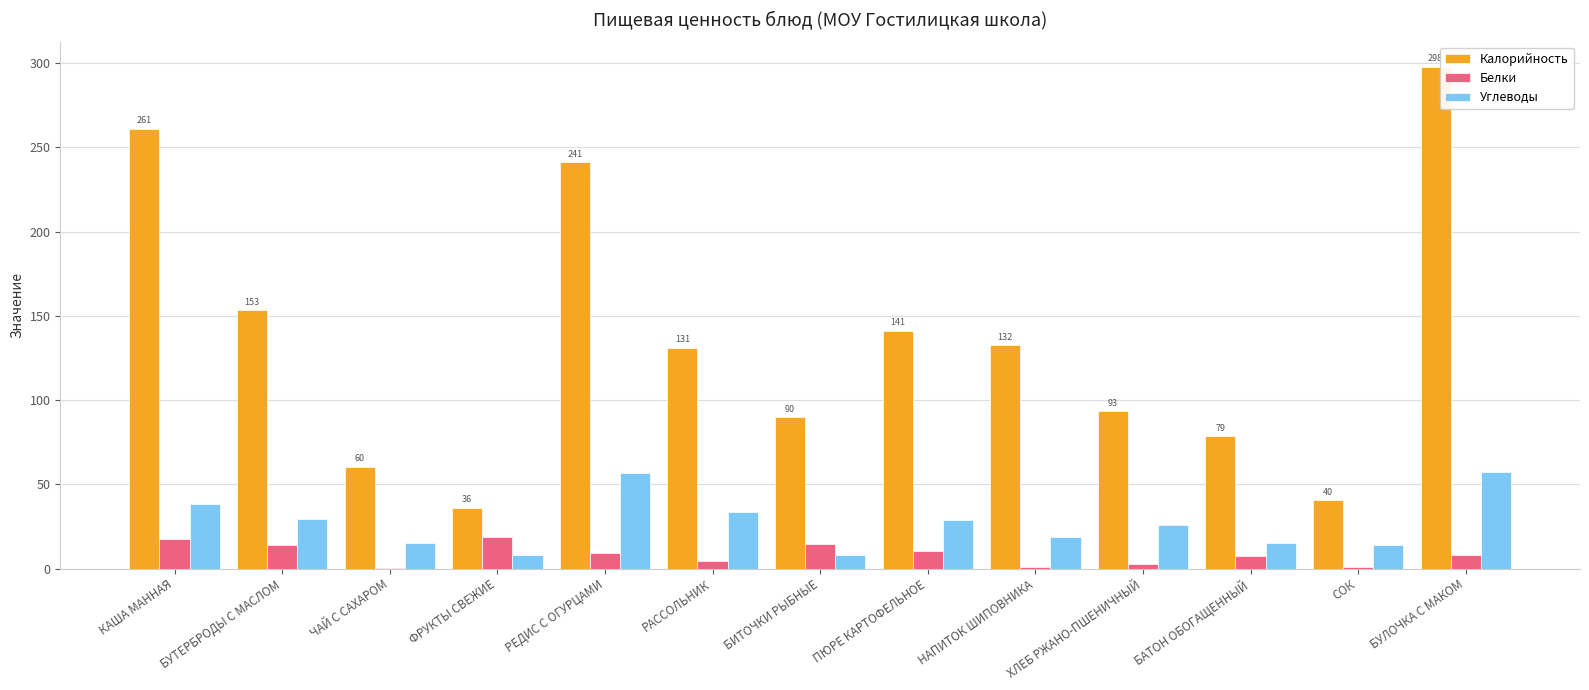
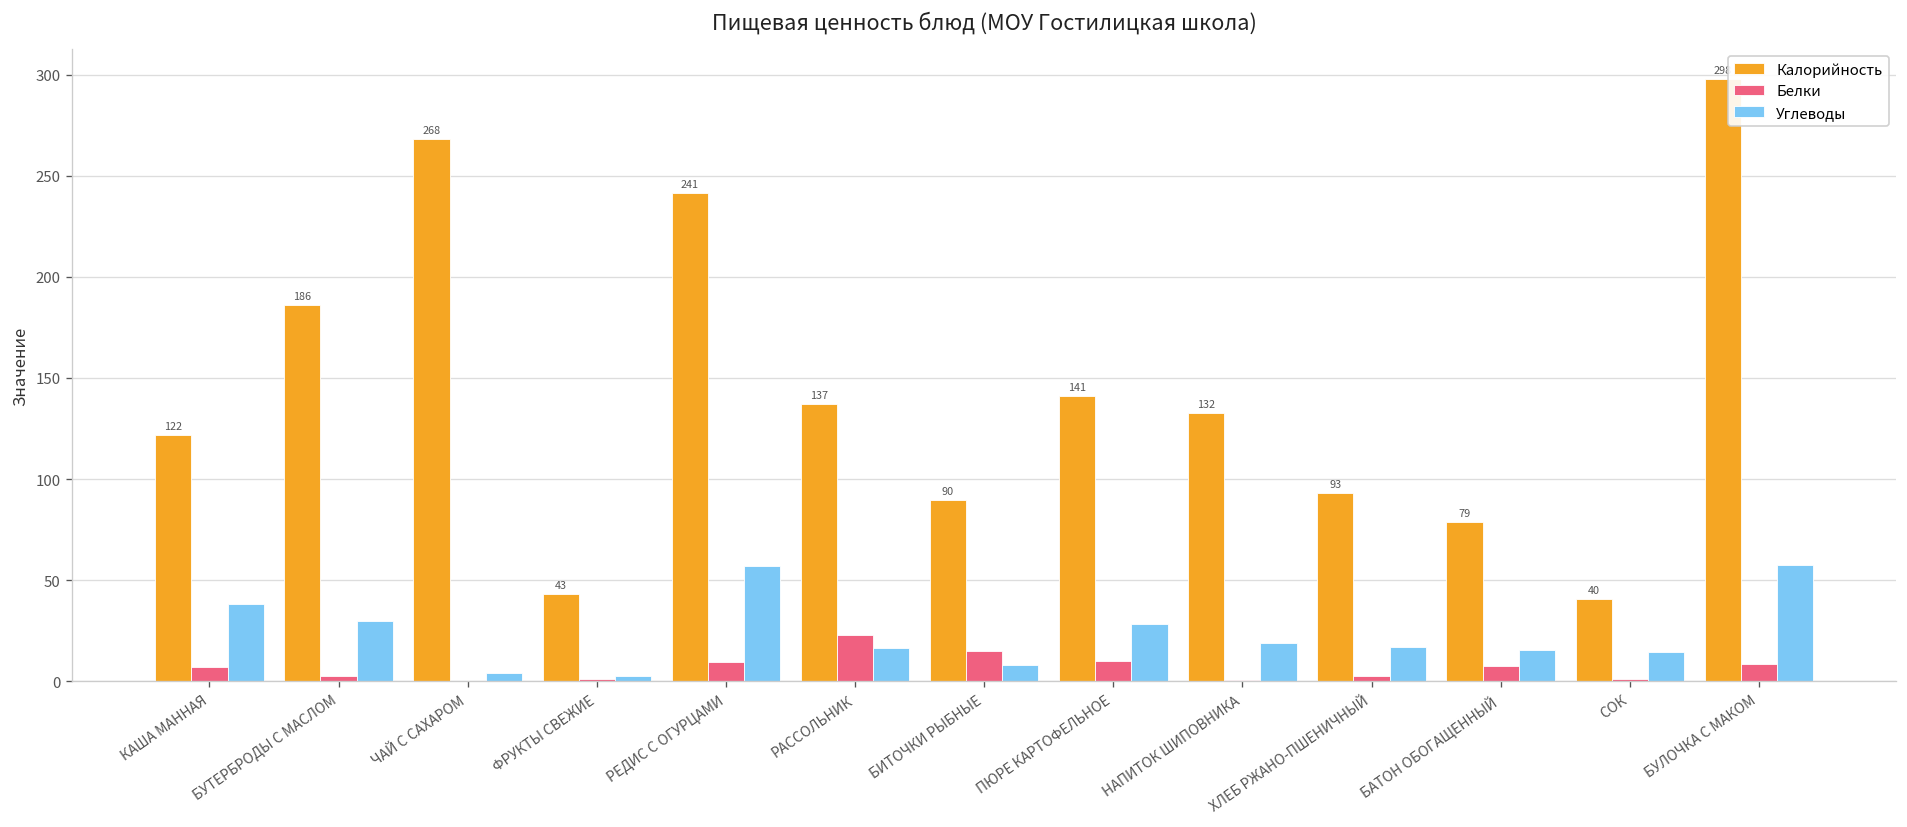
  {
    "Калорийность": {
-     "КАША МАННАЯ": 261,
-     "БУТЕРБРОДЫ С МАСЛОМ": 153,
-     "ЧАЙ С САХАРОМ": 60,
-     "ФРУКТЫ СВЕЖИЕ": 36,
+     "КАША МАННАЯ": 122,
+     "БУТЕРБРОДЫ С МАСЛОМ": 186,
+     "ЧАЙ С САХАРОМ": 268,
+     "ФРУКТЫ СВЕЖИЕ": 43,
      "РЕДИС С ОГУРЦАМИ": 241,
-     "РАССОЛЬНИК": 131,
+     "РАССОЛЬНИК": 137,
      "БИТОЧКИ РЫБНЫЕ": 90,
      "ПЮРЕ КАРТОФЕЛЬНОЕ": 141,
      "НАПИТОК ШИПОВНИКА": 132,
      "ХЛЕБ РЖАНО-ПШЕНИЧНЫЙ": 93,
      "БАТОН ОБОГАЩЕННЫЙ": 79,
      "СОК": 40
    },
    "Белки": {
-     "КАША МАННАЯ": 18,
-     "БУТЕРБРОДЫ С МАСЛОМ": 14,
-     "ФРУКТЫ СВЕЖИЕ": 19,
+     "КАША МАННАЯ": 7,
+     "БУТЕРБРОДЫ С МАСЛОМ": 2,
+     "ФРУКТЫ СВЕЖИЕ": 1,
      "РЕДИС С ОГУРЦАМИ": 9,
-     "РАССОЛЬНИК": 4,
+     "РАССОЛЬНИК": 23,
      "БИТОЧКИ РЫБНЫЕ": 15,
      "ПЮРЕ КАРТОФЕЛЬНОЕ": 10,
      "ХЛЕБ РЖАНО-ПШЕНИЧНЫЙ": 3,
      "БАТОН ОБОГАЩЕННЫЙ": 8,
      "БУЛОЧКА С МАКОМ": 8
    },
    "Углеводы": {
      "КАША МАННАЯ": 38,
      "БУТЕРБРОДЫ С МАСЛОМ": 30,
-     "ЧАЙ С САХАРОМ": 15,
-     "ФРУКТЫ СВЕЖИЕ": 8,
+     "ЧАЙ С САХАРОМ": 4,
+     "ФРУКТЫ СВЕЖИЕ": 3,
      "РЕДИС С ОГУРЦАМИ": 57,
-     "РАССОЛЬНИК": 34,
+     "РАССОЛЬНИК": 16,
      "БИТОЧКИ РЫБНЫЕ": 8,
      "ПЮРЕ КАРТОФЕЛЬНОЕ": 29,
      "НАПИТОК ШИПОВНИКА": 19,
-     "ХЛЕБ РЖАНО-ПШЕНИЧНЫЙ": 26,
+     "ХЛЕБ РЖАНО-ПШЕНИЧНЫЙ": 17,
      "БАТОН ОБОГАЩЕННЫЙ": 15,
      "СОК": 14,
      "БУЛОЧКА С МАКОМ": 58
    }
  }
